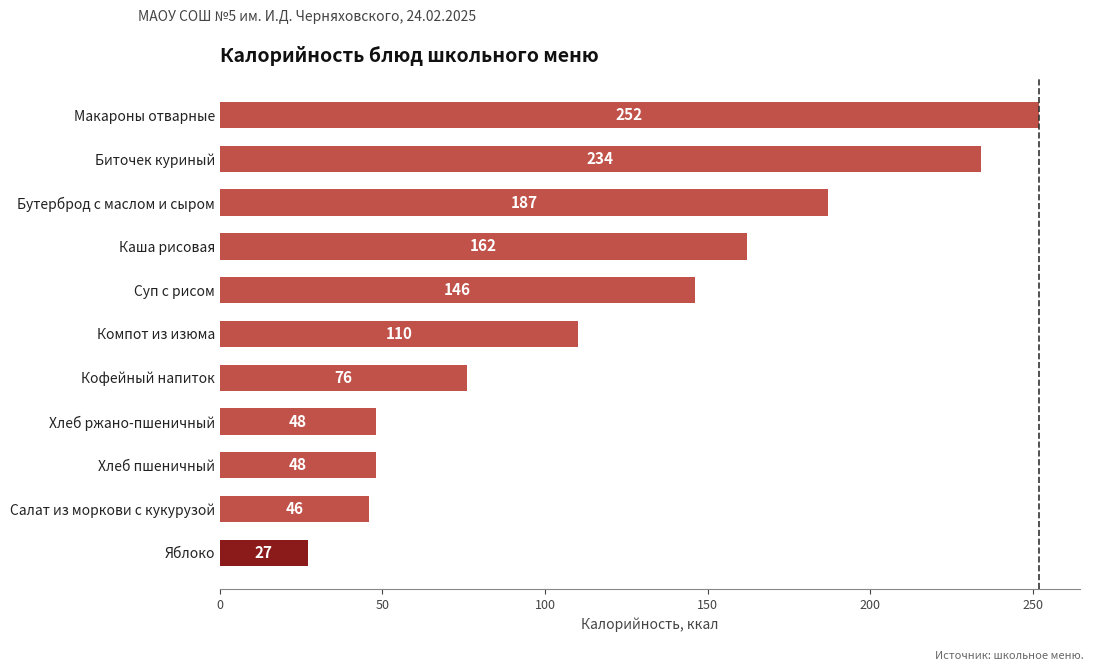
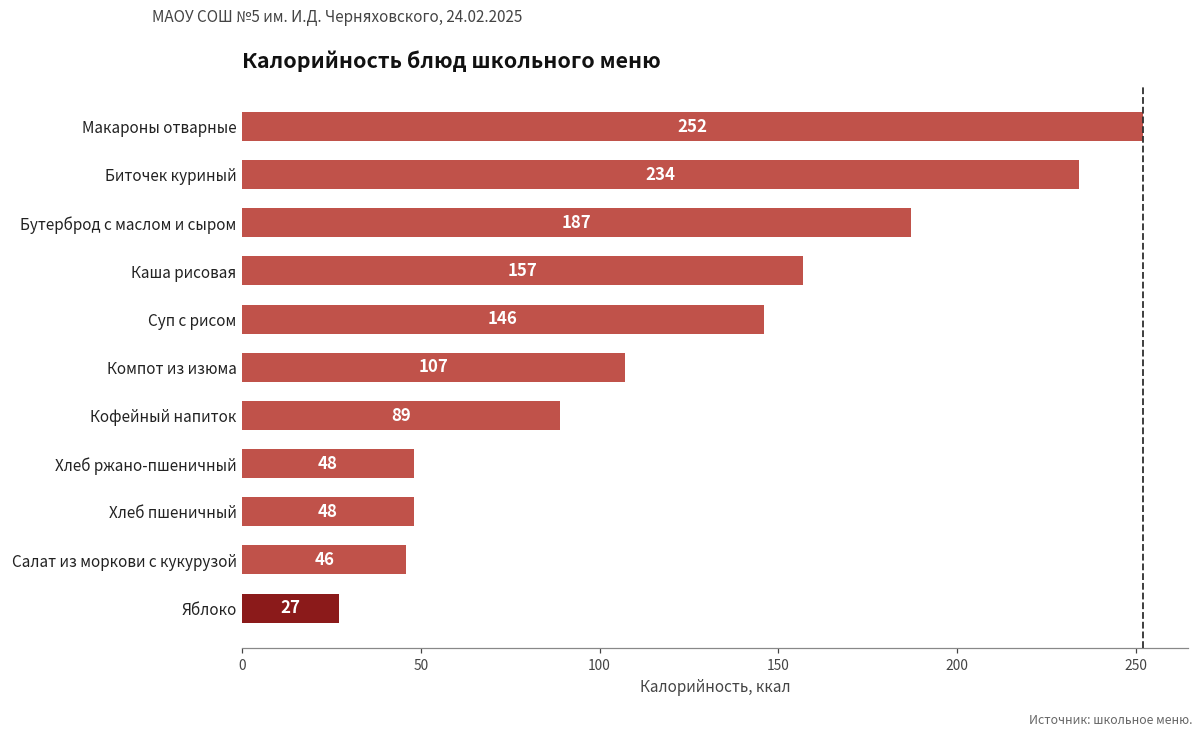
  {
    "Макароны отварные": 252,
    "Биточек куриный": 234,
    "Бутерброд с маслом и сыром": 187,
-   "Каша рисовая": 162,
+   "Каша рисовая": 157,
    "Суп с рисом": 146,
-   "Компот из изюма": 110,
-   "Кофейный напиток": 76,
+   "Компот из изюма": 107,
+   "Кофейный напиток": 89,
    "Хлеб ржано-пшеничный": 48,
    "Хлеб пшеничный": 48,
    "Салат из моркови с кукурузой": 46,
    "Яблоко": 27
  }
